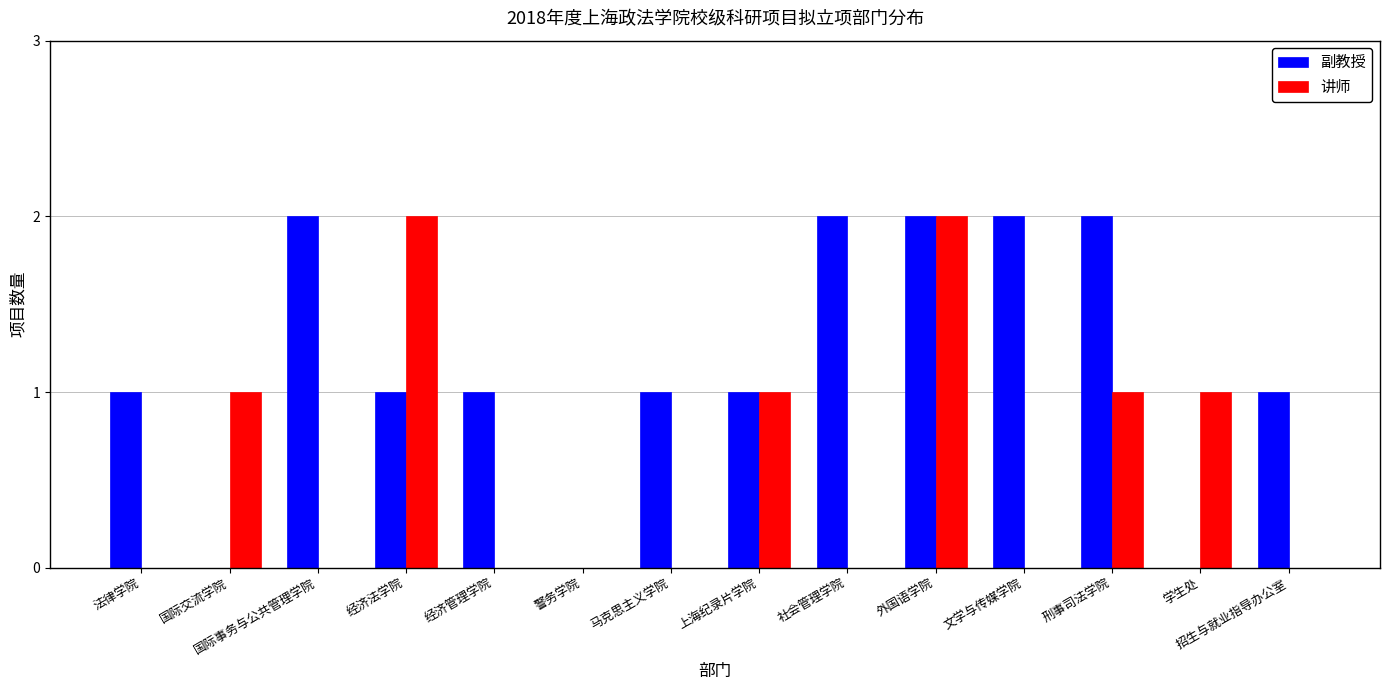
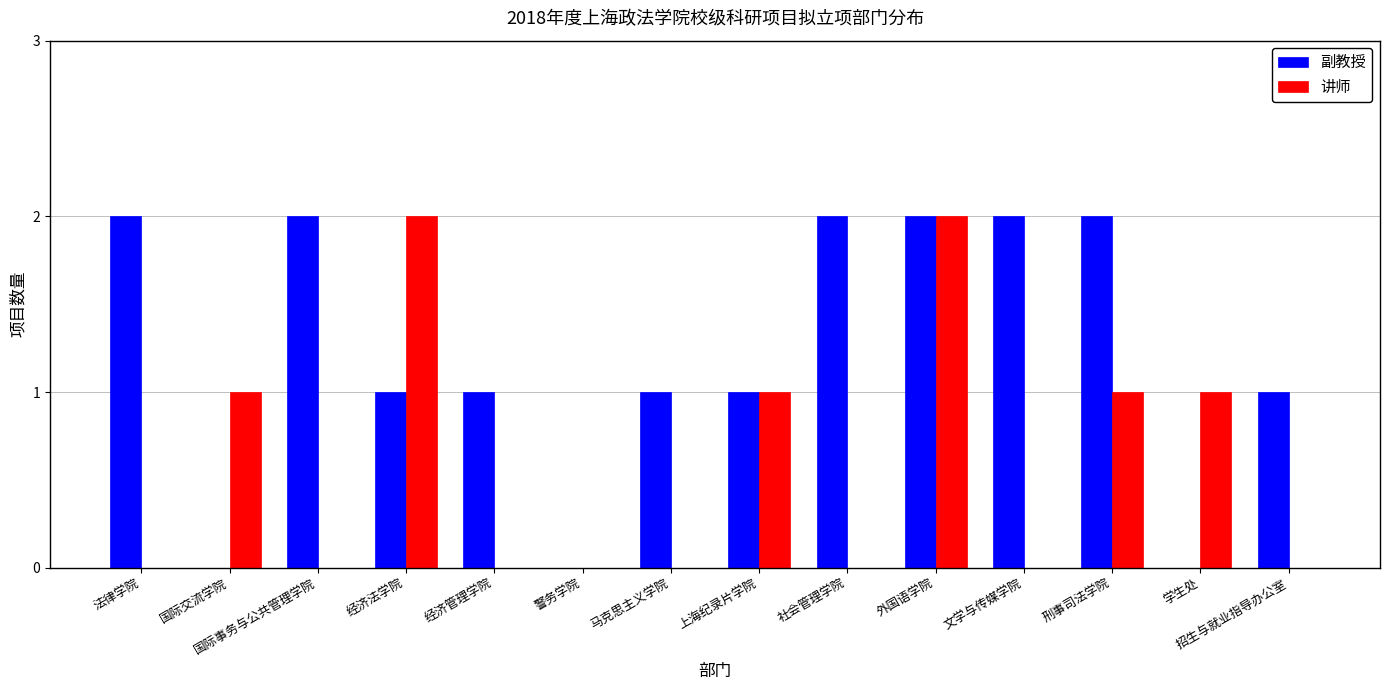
  {
    "副教授": {
-     "法律学院": 1,
+     "法律学院": 2,
      "国际交流学院": 0,
      "国际事务与公共管理学院": 2,
      "经济法学院": 1,
      "经济管理学院": 1,
      "警务学院": 0,
      "马克思主义学院": 1,
      "上海纪录片学院": 1,
      "社会管理学院": 2,
      "外国语学院": 2,
      "文学与传媒学院": 2,
      "刑事司法学院": 2,
      "学生处": 0,
      "招生与就业指导办公室": 1
    },
    "讲师": {
      "法律学院": 0,
      "国际交流学院": 1,
      "国际事务与公共管理学院": 0,
      "经济法学院": 2,
      "经济管理学院": 0,
      "警务学院": 0,
      "马克思主义学院": 0,
      "上海纪录片学院": 1,
      "社会管理学院": 0,
      "外国语学院": 2,
      "文学与传媒学院": 0,
      "刑事司法学院": 1,
      "学生处": 1,
      "招生与就业指导办公室": 0
    }
  }
